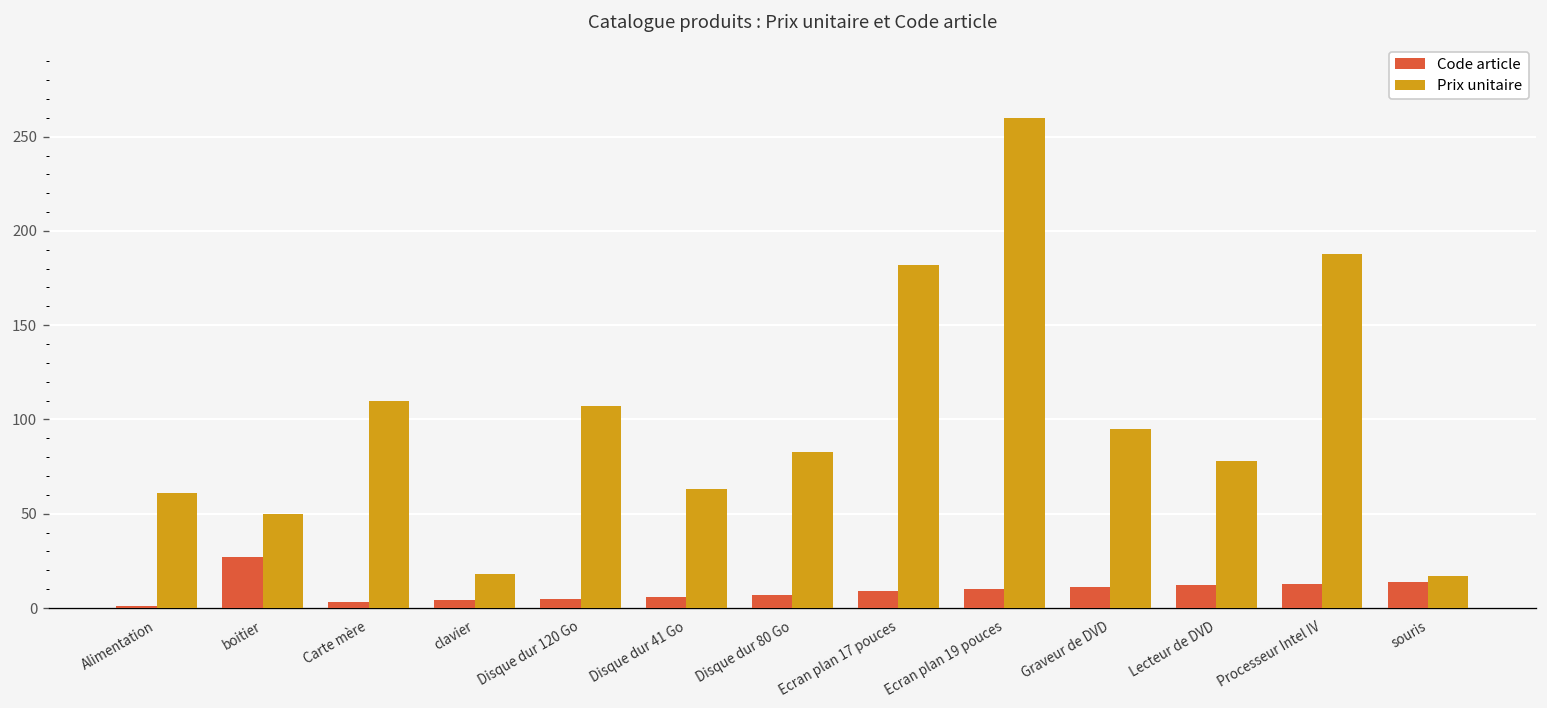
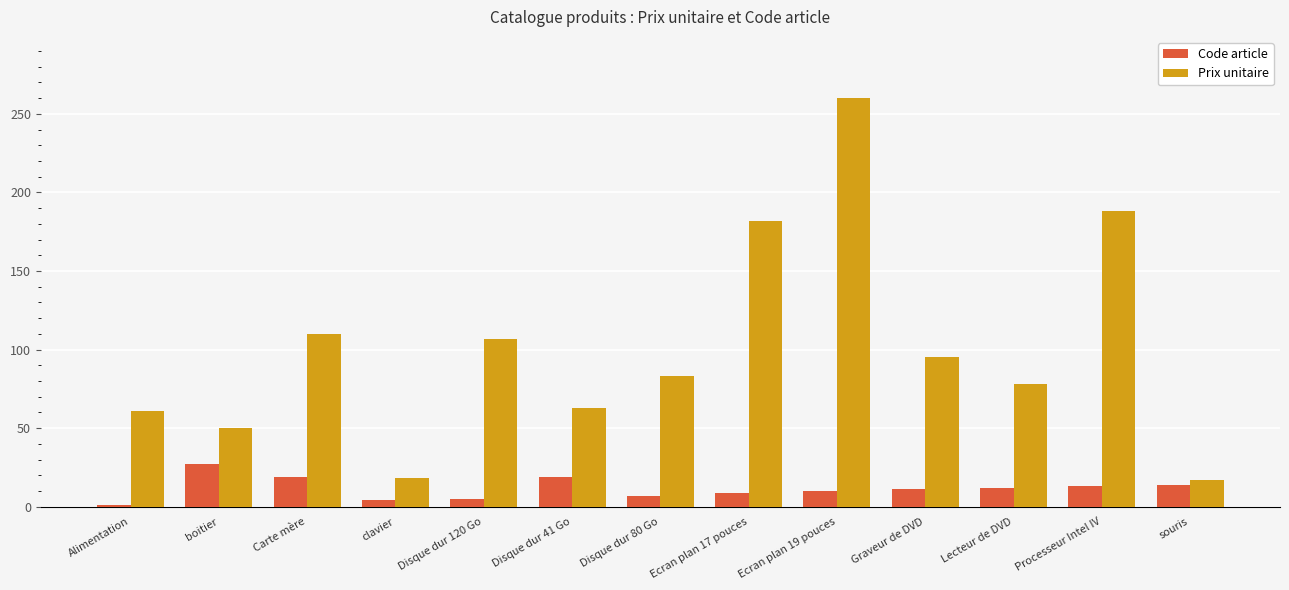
  {
    "Code article": {
      "boitier": 27,
-     "Carte mère": 3,
+     "Carte mère": 19,
      "clavier": 4,
      "Disque dur 120 Go": 5,
-     "Disque dur 41 Go": 6,
+     "Disque dur 41 Go": 19,
      "Disque dur 80 Go": 7,
      "Ecran plan 17 pouces": 9,
      "Ecran plan 19 pouces": 10,
      "Graveur de DVD": 11,
      "Lecteur de DVD": 12,
      "Processeur Intel IV": 13,
      "souris": 14
    },
    "Prix unitaire": {
      "Alimentation": 61,
      "boitier": 50,
      "Carte mère": 110,
      "clavier": 18,
      "Disque dur 120 Go": 107,
      "Disque dur 41 Go": 63,
      "Disque dur 80 Go": 83,
      "Ecran plan 17 pouces": 182,
      "Ecran plan 19 pouces": 260,
      "Graveur de DVD": 95,
      "Lecteur de DVD": 78,
      "Processeur Intel IV": 188,
      "souris": 17
    }
  }
